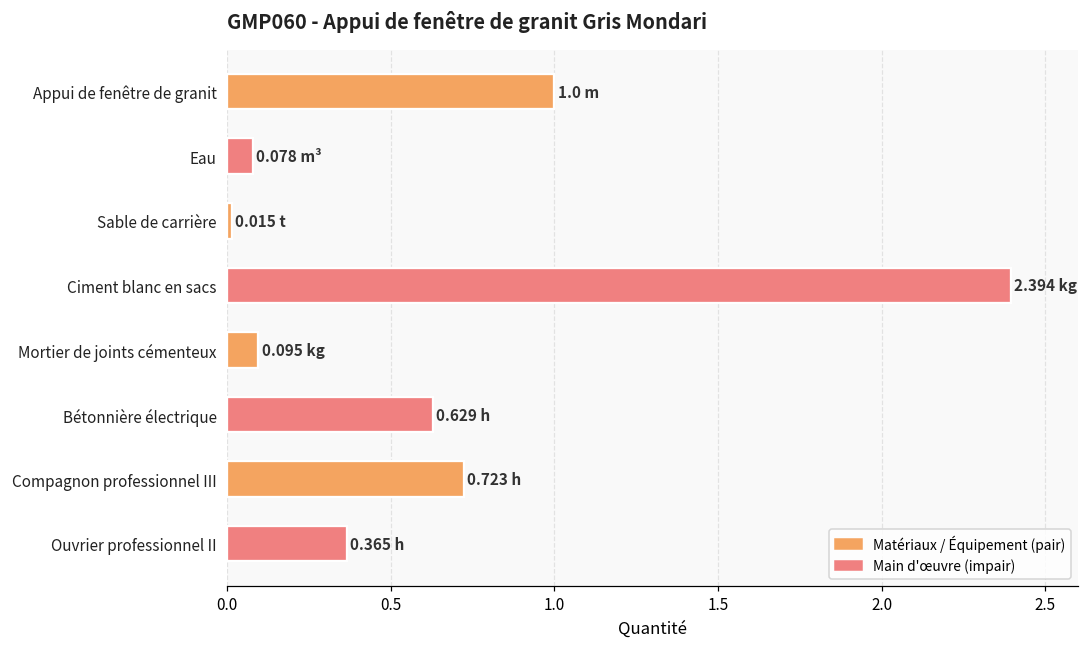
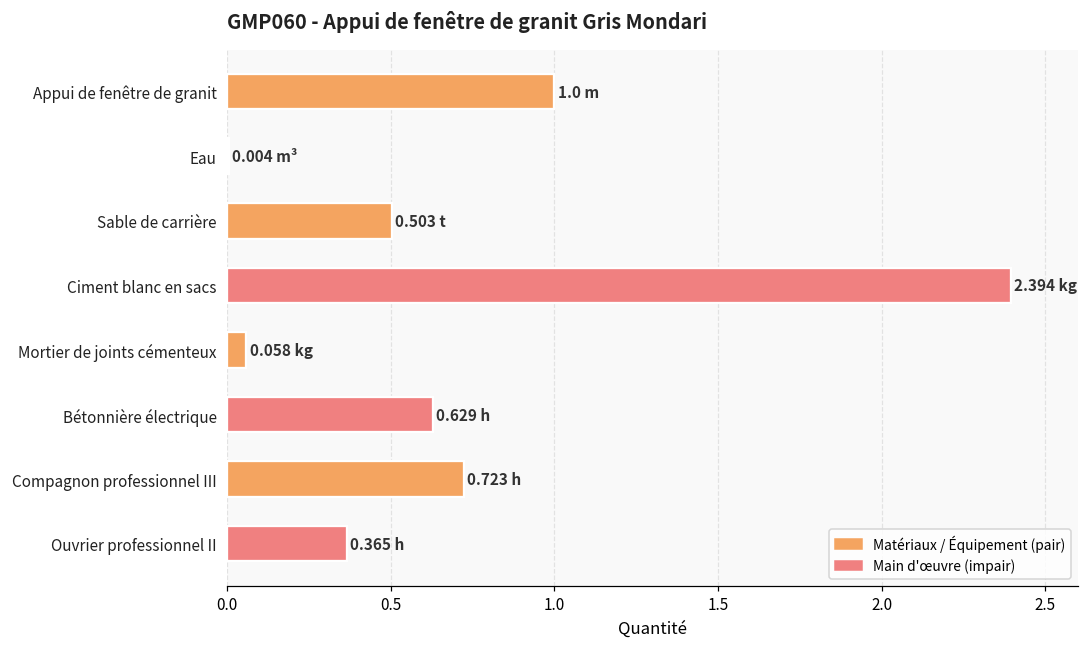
  {
    "Appui de fenêtre de granit": 1.0,
-   "Eau": 0.078,
-   "Sable de carrière": 0.015,
+   "Eau": 0.004,
+   "Sable de carrière": 0.503,
    "Ciment blanc en sacs": 2.394,
-   "Mortier de joints cémenteux": 0.095,
+   "Mortier de joints cémenteux": 0.058,
    "Bétonnière électrique": 0.629,
    "Compagnon professionnel III": 0.723,
    "Ouvrier professionnel II": 0.365
  }
